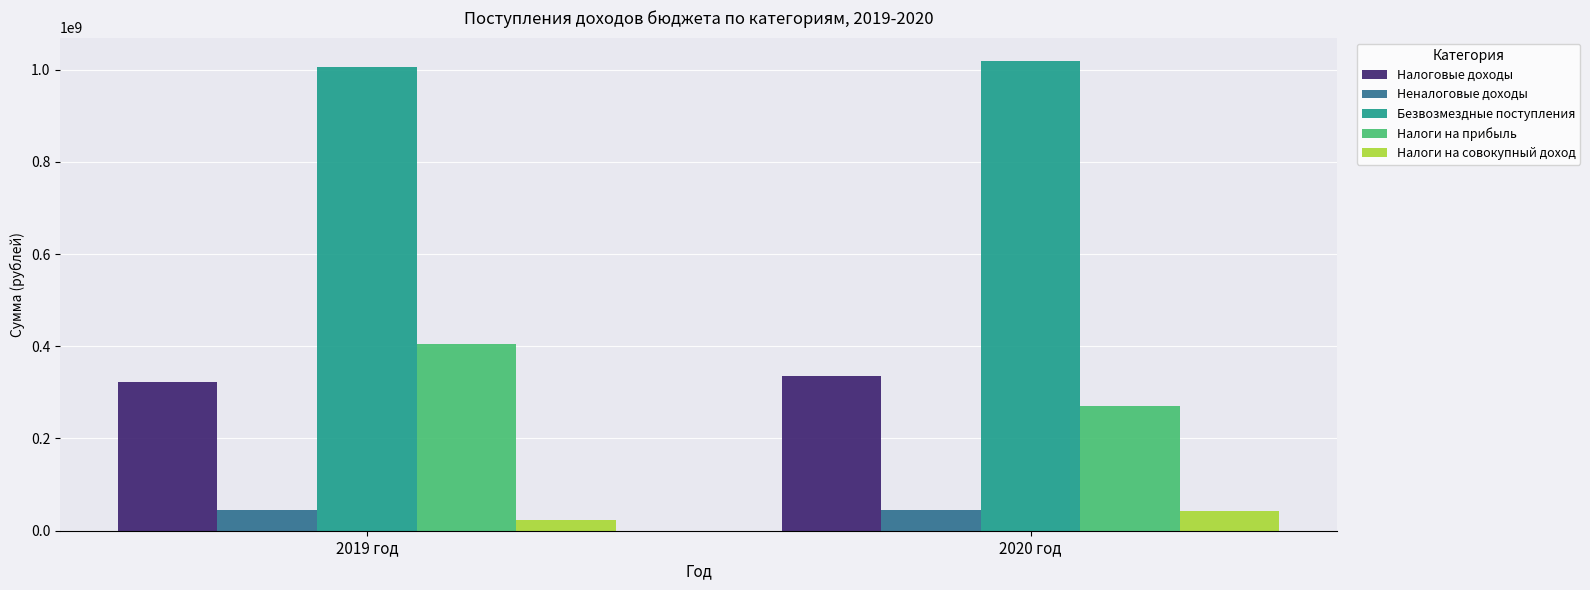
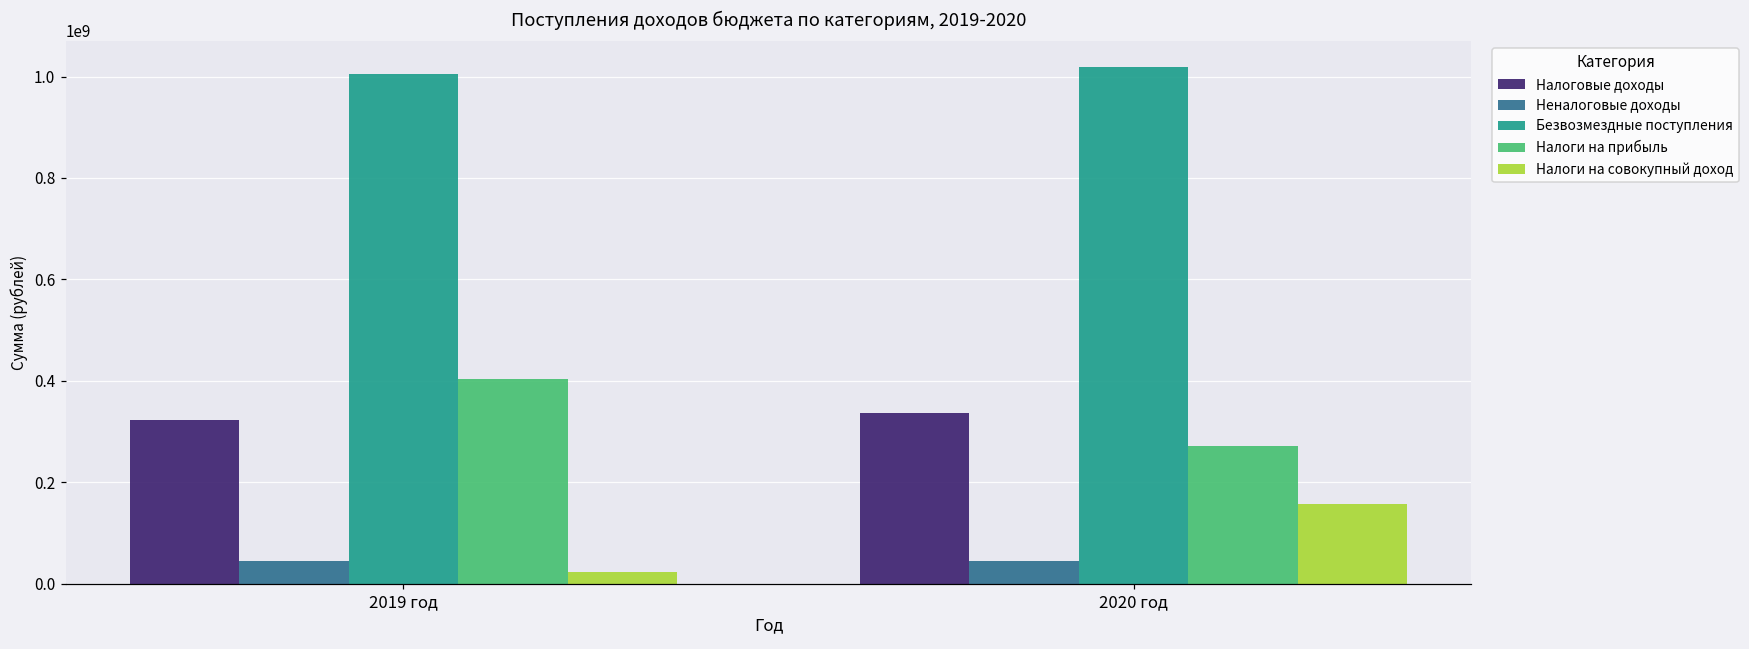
  {
    "Налоговые доходы": {
      "2019 год": 320000000,
      "2020 год": 340000000
    },
    "Налоги на прибыль": {
      "2019 год": 400000000,
      "2020 год": 270000000
    },
    "Налоги на совокупный доход": {
      "2019 год": 20000000,
-     "2020 год": 40000000
+     "2020 год": 160000000
    }
  }
